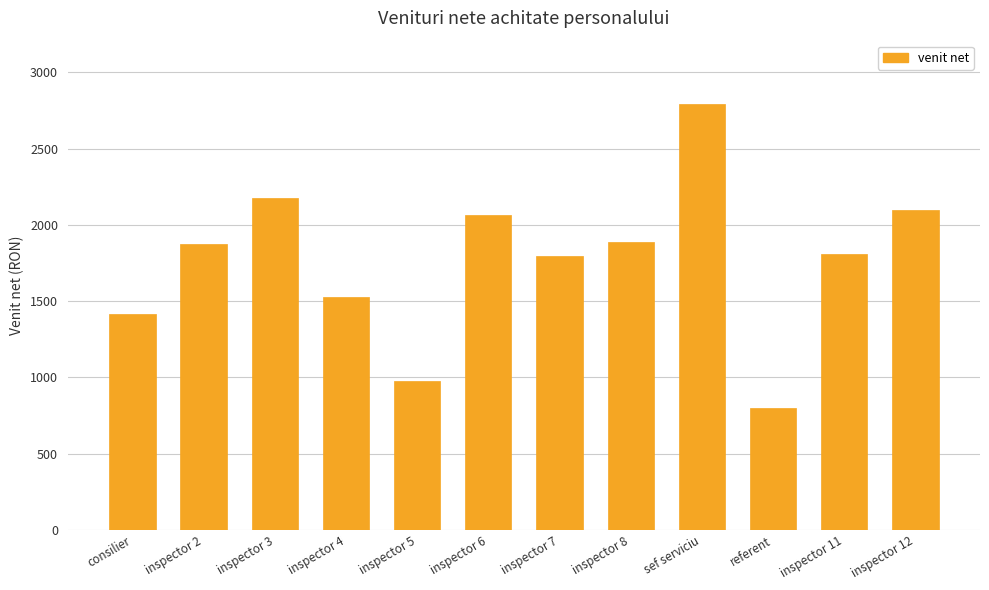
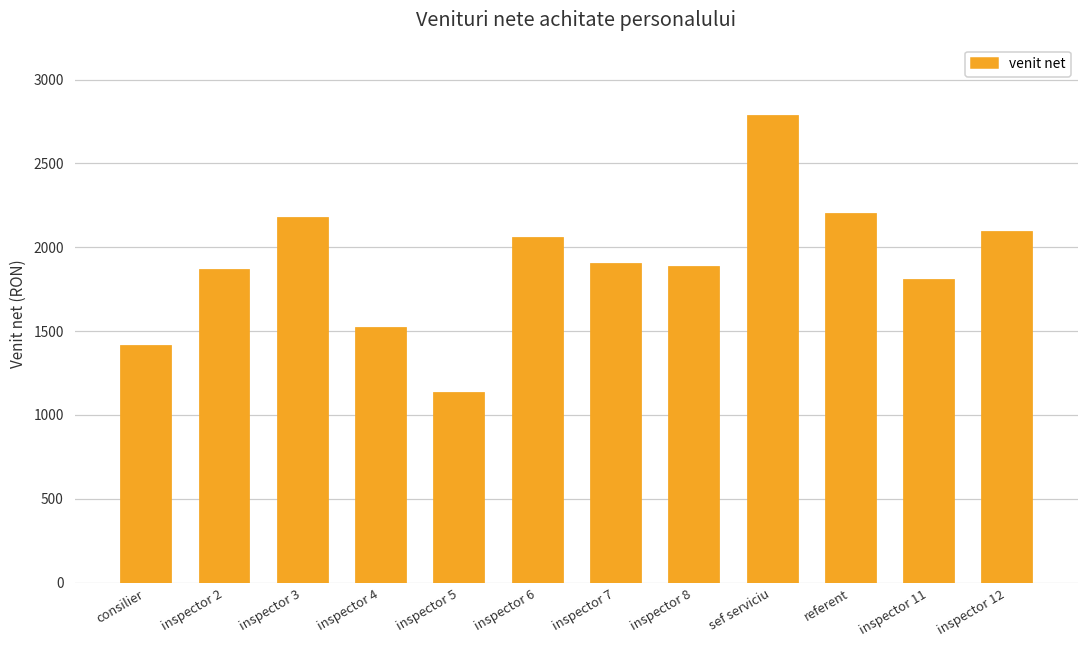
  {
    "consilier": 1420,
    "inspector 2": 1870,
    "inspector 3": 2180,
    "inspector 4": 1520,
-   "inspector 5": 980,
+   "inspector 5": 1140,
    "inspector 6": 2060,
-   "inspector 7": 1800,
+   "inspector 7": 1910,
    "inspector 8": 1890,
    "sef serviciu": 2790,
-   "referent": 800,
+   "referent": 2200,
    "inspector 11": 1810,
    "inspector 12": 2090
  }
